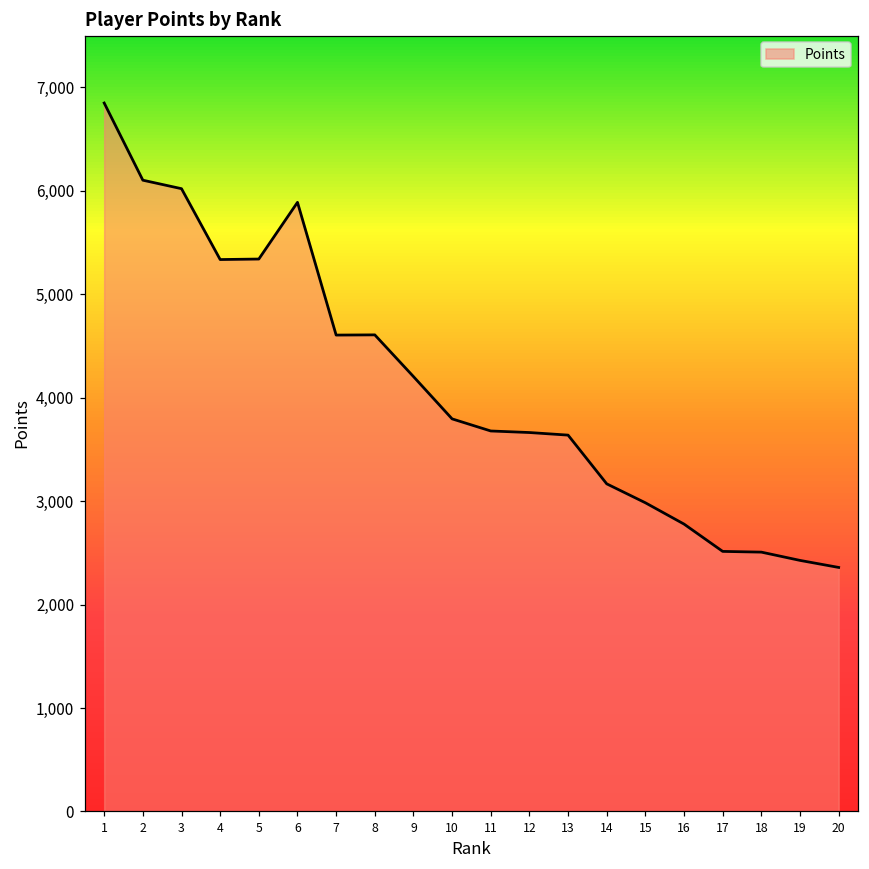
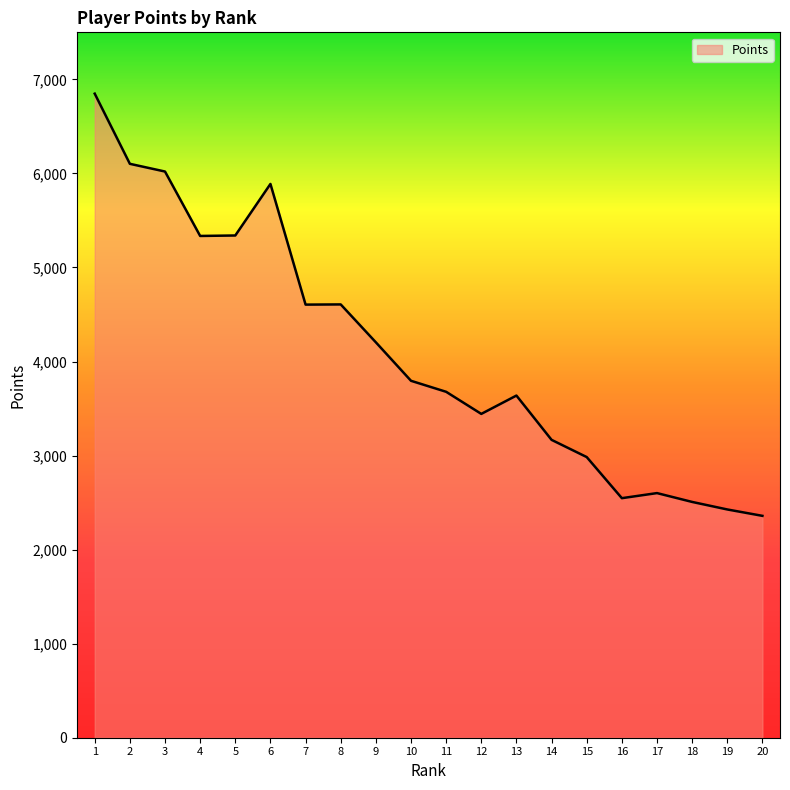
  {
    "1": "6,800",
    "2": "6,100",
    "3": "6,000",
    "4": "5,300",
    "5": "5,300",
    "6": "5,900",
    "7": "4,600",
    "8": "4,600",
    "9": "4,200",
    "10": "3,800",
    "11": "3,700",
-   "12": "3,700",
+   "12": "3,400",
    "13": "3,600",
    "14": "3,200",
    "15": "3,000",
-   "16": "2,800",
-   "17": "2,500",
+   "16": "2,500",
+   "17": "2,600",
    "18": "2,500",
    "19": "2,400",
    "20": "2,400"
  }
